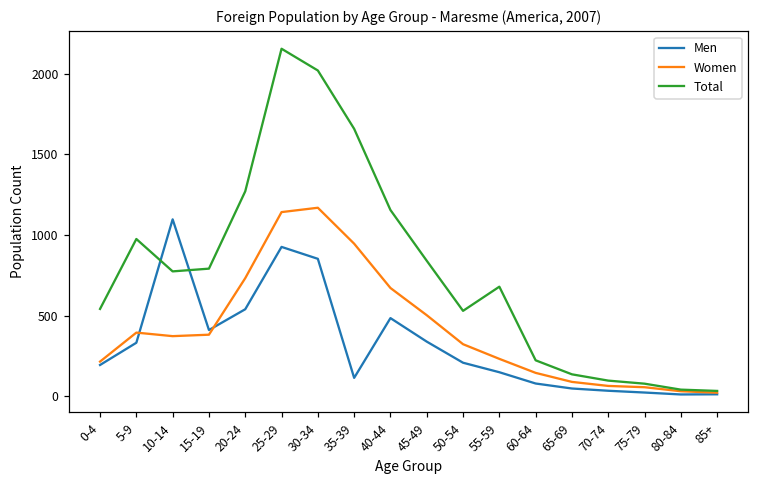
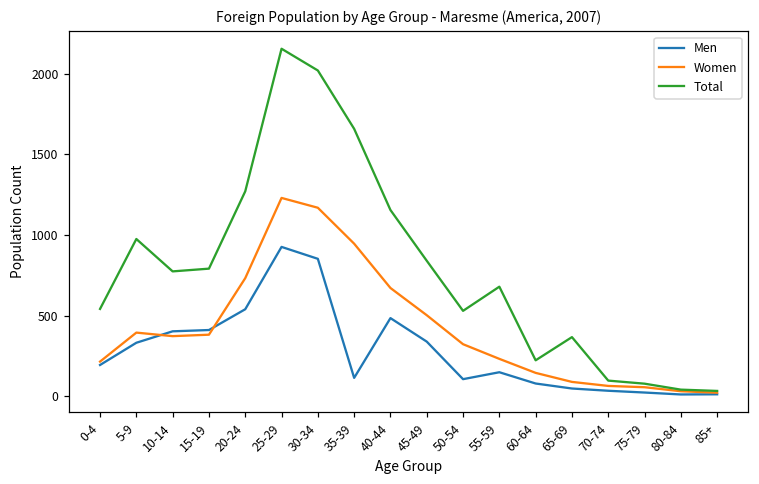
  {
    "Men": {
      "0-4": 190,
      "5-9": 330,
-     "10-14": 1100,
+     "10-14": 400,
      "15-19": 410,
      "20-24": 540,
      "25-29": 930,
      "30-34": 850,
      "35-39": 110,
      "40-44": 480,
      "45-49": 340,
-     "50-54": 210,
+     "50-54": 110,
      "55-59": 150,
      "60-64": 80,
      "65-69": 50,
      "70-74": 30,
      "75-79": 20,
      "80-84": 10
    },
    "Women": {
      "0-4": 210,
      "5-9": 390,
      "10-14": 370,
      "15-19": 380,
      "20-24": 730,
-     "25-29": 1140,
+     "25-29": 1230,
      "30-34": 1170,
      "35-39": 950,
      "40-44": 670,
      "45-49": 500,
      "50-54": 320,
      "55-59": 230,
      "60-64": 140,
      "65-69": 90,
      "70-74": 60,
      "75-79": 60
    },
    "Total": {
      "0-4": 540,
      "5-9": 980,
      "10-14": 770,
      "15-19": 790,
      "20-24": 1270,
      "25-29": 2160,
      "30-34": 2020,
      "35-39": 1660,
      "40-44": 1160,
      "45-49": 840,
      "50-54": 530,
      "55-59": 680,
      "60-64": 220,
-     "65-69": 140,
+     "65-69": 370,
      "70-74": 100,
      "75-79": 80
    }
  }
